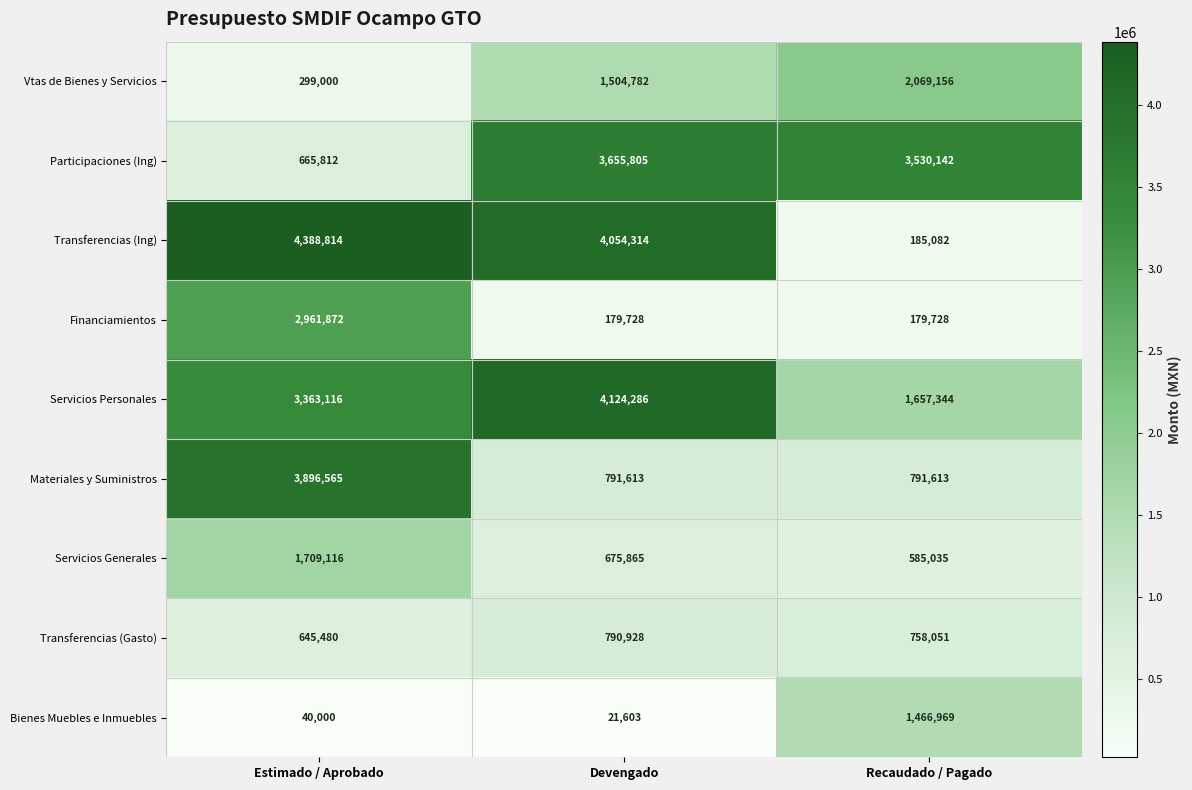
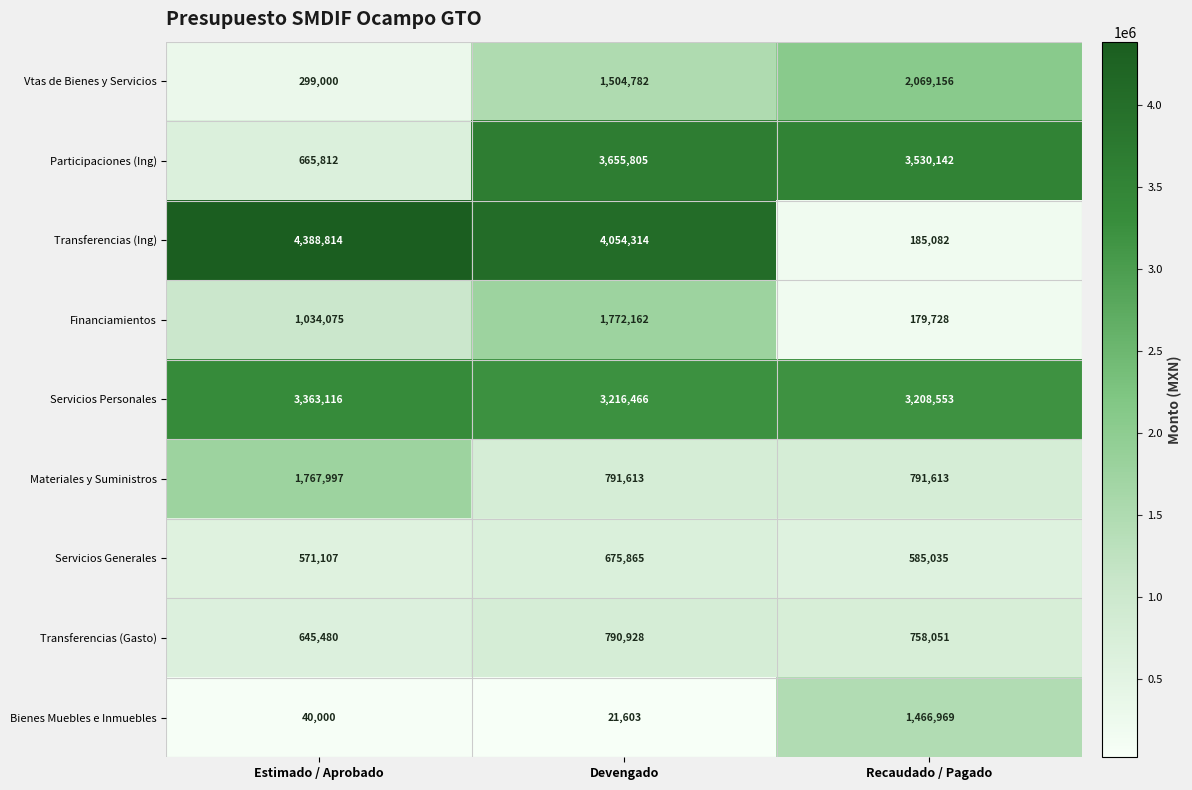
  {
    "Vtas de Bienes y Servicios": {
      "Estimado / Aprobado": "299,000",
      "Devengado": "1,504,782",
      "Recaudado / Pagado": "2,069,156"
    },
    "Participaciones (Ing)": {
      "Estimado / Aprobado": "665,812",
      "Devengado": "3,655,805",
      "Recaudado / Pagado": "3,530,142"
    },
    "Transferencias (Ing)": {
      "Estimado / Aprobado": "4,388,814",
      "Devengado": "4,054,314",
      "Recaudado / Pagado": "185,082"
    },
    "Financiamientos": {
-     "Estimado / Aprobado": "2,961,872",
-     "Devengado": "179,728",
+     "Estimado / Aprobado": "1,034,075",
+     "Devengado": "1,772,162",
      "Recaudado / Pagado": "179,728"
    },
    "Servicios Personales": {
      "Estimado / Aprobado": "3,363,116",
-     "Devengado": "4,124,286",
-     "Recaudado / Pagado": "1,657,344"
+     "Devengado": "3,216,466",
+     "Recaudado / Pagado": "3,208,553"
    },
    "Materiales y Suministros": {
-     "Estimado / Aprobado": "3,896,565",
+     "Estimado / Aprobado": "1,767,997",
      "Devengado": "791,613",
      "Recaudado / Pagado": "791,613"
    },
    "Servicios Generales": {
-     "Estimado / Aprobado": "1,709,116",
+     "Estimado / Aprobado": "571,107",
      "Devengado": "675,865",
      "Recaudado / Pagado": "585,035"
    },
    "Transferencias (Gasto)": {
      "Estimado / Aprobado": "645,480",
      "Devengado": "790,928",
      "Recaudado / Pagado": "758,051"
    },
    "Bienes Muebles e Inmuebles": {
      "Estimado / Aprobado": "40,000",
      "Devengado": "21,603",
      "Recaudado / Pagado": "1,466,969"
    }
  }
